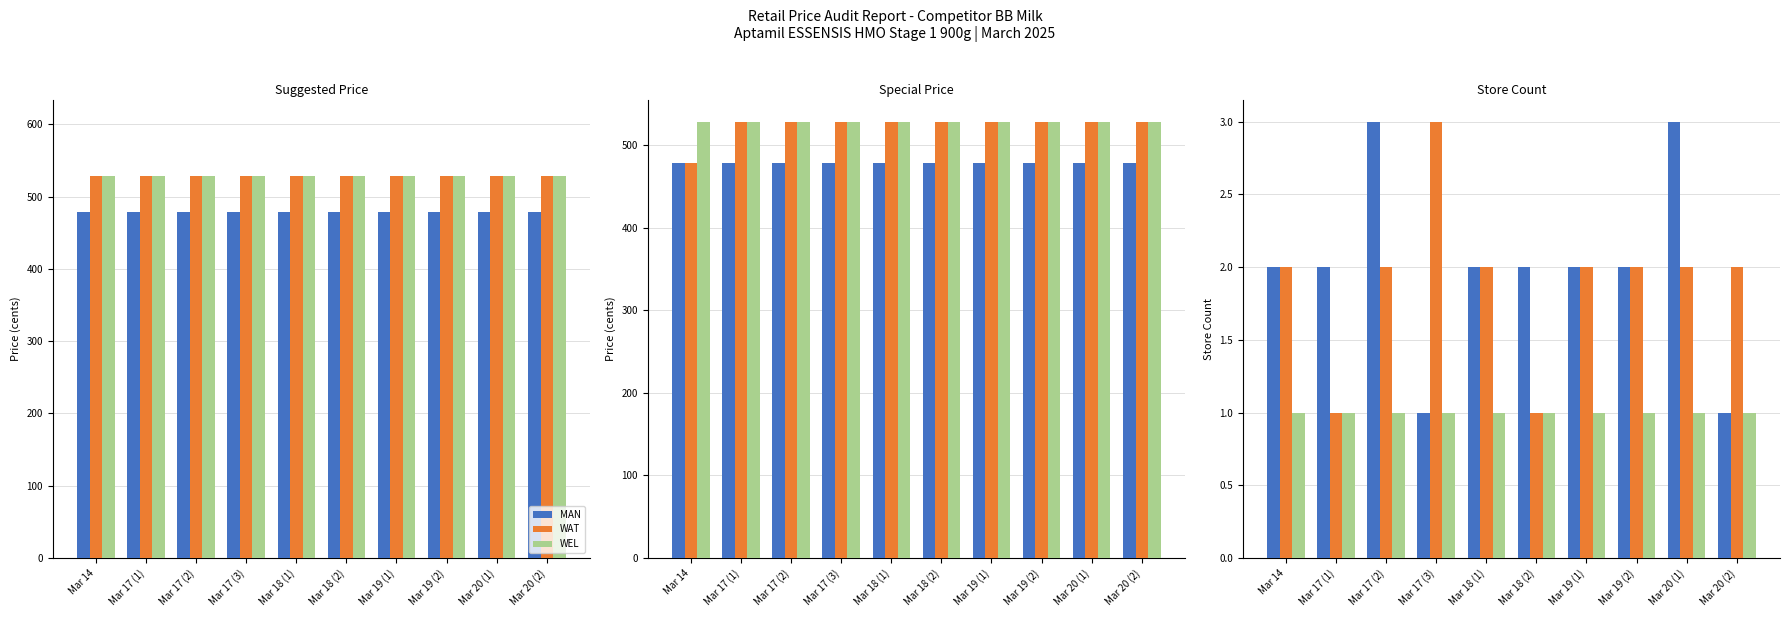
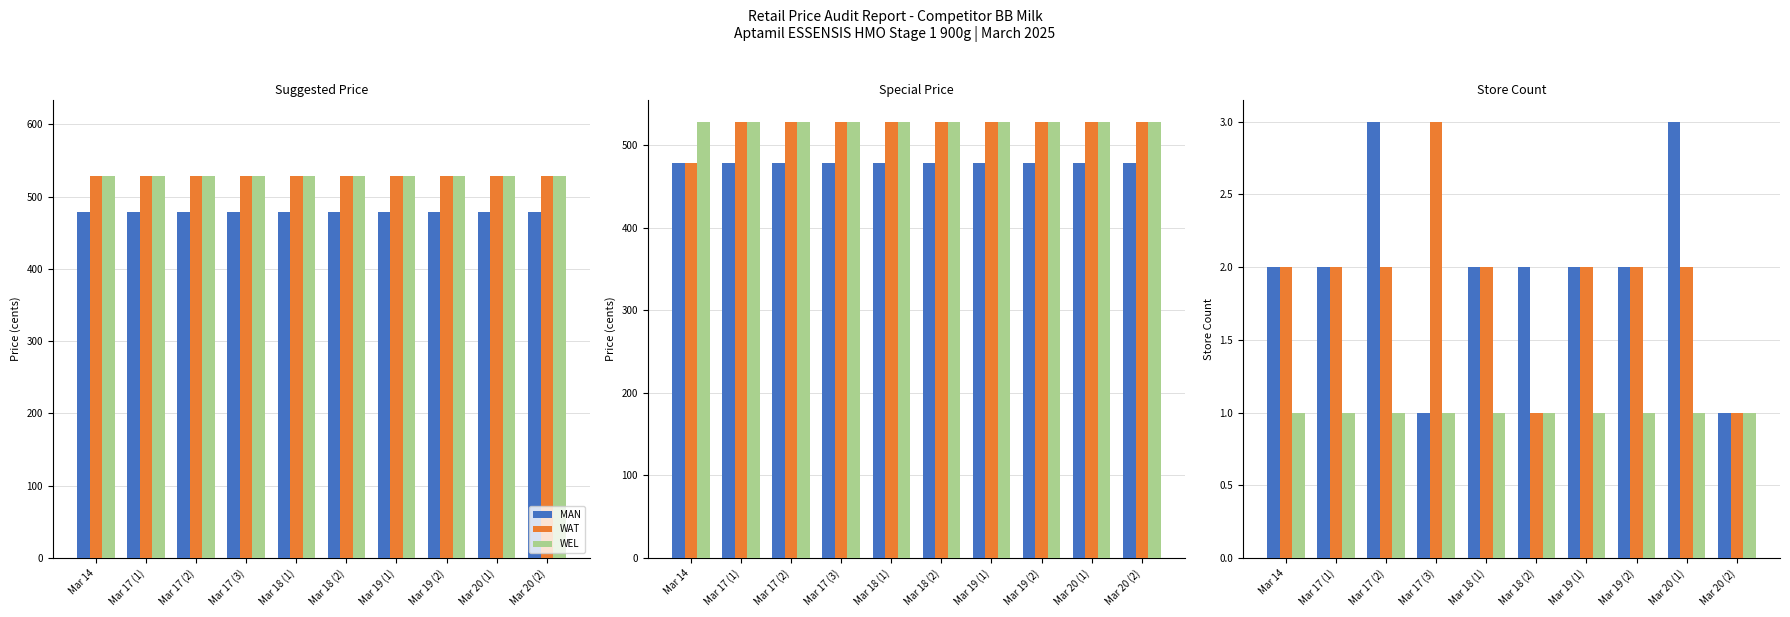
  {
    "Suggested Price": {
      "MAN": {
        "Mar 14": 480,
        "Mar 17 (1)": 480,
        "Mar 17 (2)": 480,
        "Mar 17 (3)": 480,
        "Mar 18 (1)": 480,
        "Mar 18 (2)": 480,
        "Mar 19 (1)": 480,
        "Mar 19 (2)": 480,
        "Mar 20 (1)": 480,
        "Mar 20 (2)": 480
      },
      "WAT": {
        "Mar 14": 530,
        "Mar 17 (1)": 530,
        "Mar 17 (2)": 530,
        "Mar 17 (3)": 530,
        "Mar 18 (1)": 530,
        "Mar 18 (2)": 530,
        "Mar 19 (1)": 530,
        "Mar 19 (2)": 530,
        "Mar 20 (1)": 530,
        "Mar 20 (2)": 530
      },
      "WEL": {
        "Mar 14": 530,
        "Mar 17 (1)": 530,
        "Mar 17 (2)": 530,
        "Mar 17 (3)": 530,
        "Mar 18 (1)": 530,
        "Mar 18 (2)": 530,
        "Mar 19 (1)": 530,
        "Mar 19 (2)": 530,
        "Mar 20 (1)": 530,
        "Mar 20 (2)": 530
      }
    },
    "Special Price": {
      "MAN": {
        "Mar 14": 480,
        "Mar 17 (1)": 480,
        "Mar 17 (2)": 480,
        "Mar 17 (3)": 480,
        "Mar 18 (1)": 480,
        "Mar 18 (2)": 480,
        "Mar 19 (1)": 480,
        "Mar 19 (2)": 480,
        "Mar 20 (1)": 480,
        "Mar 20 (2)": 480
      },
      "WAT": {
        "Mar 14": 480,
        "Mar 17 (1)": 530,
        "Mar 17 (2)": 530,
        "Mar 17 (3)": 530,
        "Mar 18 (1)": 530,
        "Mar 18 (2)": 530,
        "Mar 19 (1)": 530,
        "Mar 19 (2)": 530,
        "Mar 20 (1)": 530,
        "Mar 20 (2)": 530
      },
      "WEL": {
        "Mar 14": 530,
        "Mar 17 (1)": 530,
        "Mar 17 (2)": 530,
        "Mar 17 (3)": 530,
        "Mar 18 (1)": 530,
        "Mar 18 (2)": 530,
        "Mar 19 (1)": 530,
        "Mar 19 (2)": 530,
        "Mar 20 (1)": 530,
        "Mar 20 (2)": 530
      }
    },
    "Store Count": {
      "MAN": {
        "Mar 14": 2,
        "Mar 17 (1)": 2,
        "Mar 17 (2)": 3,
        "Mar 17 (3)": 1,
        "Mar 18 (1)": 2,
        "Mar 18 (2)": 2,
        "Mar 19 (1)": 2,
        "Mar 19 (2)": 2,
        "Mar 20 (1)": 3,
        "Mar 20 (2)": 1
      },
      "WAT": {
        "Mar 14": 2,
-       "Mar 17 (1)": 1,
+       "Mar 17 (1)": 2,
        "Mar 17 (2)": 2,
        "Mar 17 (3)": 3,
        "Mar 18 (1)": 2,
        "Mar 18 (2)": 1,
        "Mar 19 (1)": 2,
        "Mar 19 (2)": 2,
        "Mar 20 (1)": 2,
-       "Mar 20 (2)": 2
+       "Mar 20 (2)": 1
      },
      "WEL": {
        "Mar 14": 1,
        "Mar 17 (1)": 1,
        "Mar 17 (2)": 1,
        "Mar 17 (3)": 1,
        "Mar 18 (1)": 1,
        "Mar 18 (2)": 1,
        "Mar 19 (1)": 1,
        "Mar 19 (2)": 1,
        "Mar 20 (1)": 1,
        "Mar 20 (2)": 1
      }
    }
  }
